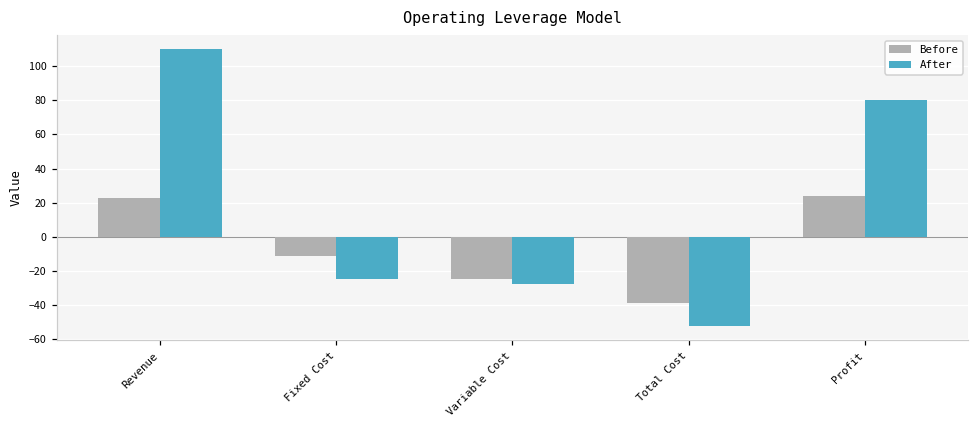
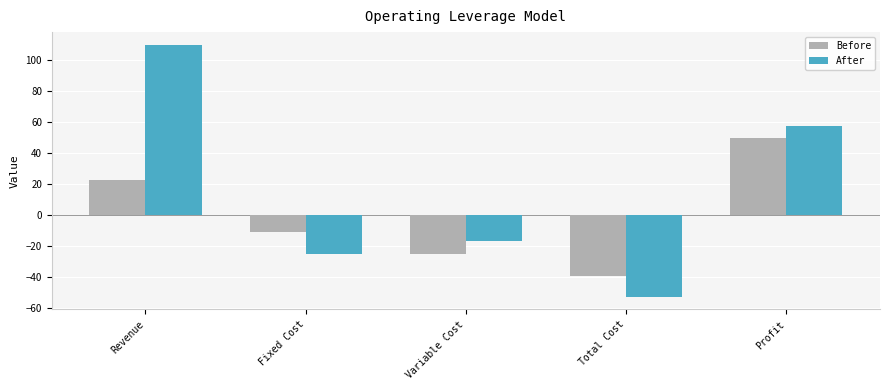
  {
    "Before": {
      "Revenue": 23,
      "Fixed Cost": -11,
      "Variable Cost": -25,
      "Total Cost": -39,
-     "Profit": 24
+     "Profit": 50
    },
    "After": {
      "Revenue": 110,
      "Fixed Cost": -25,
-     "Variable Cost": -28,
+     "Variable Cost": -17,
      "Total Cost": -53,
-     "Profit": 80
+     "Profit": 58
    }
  }
